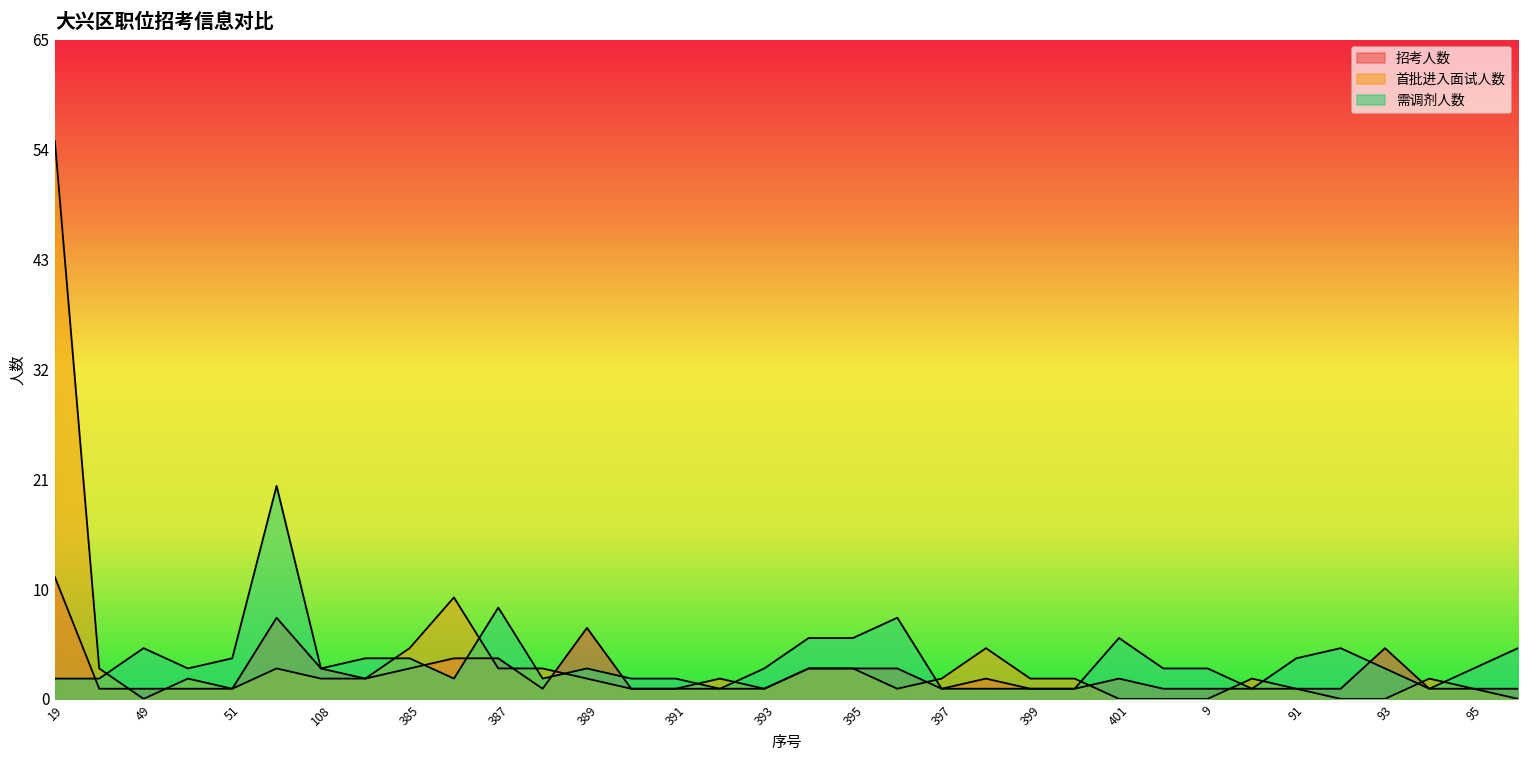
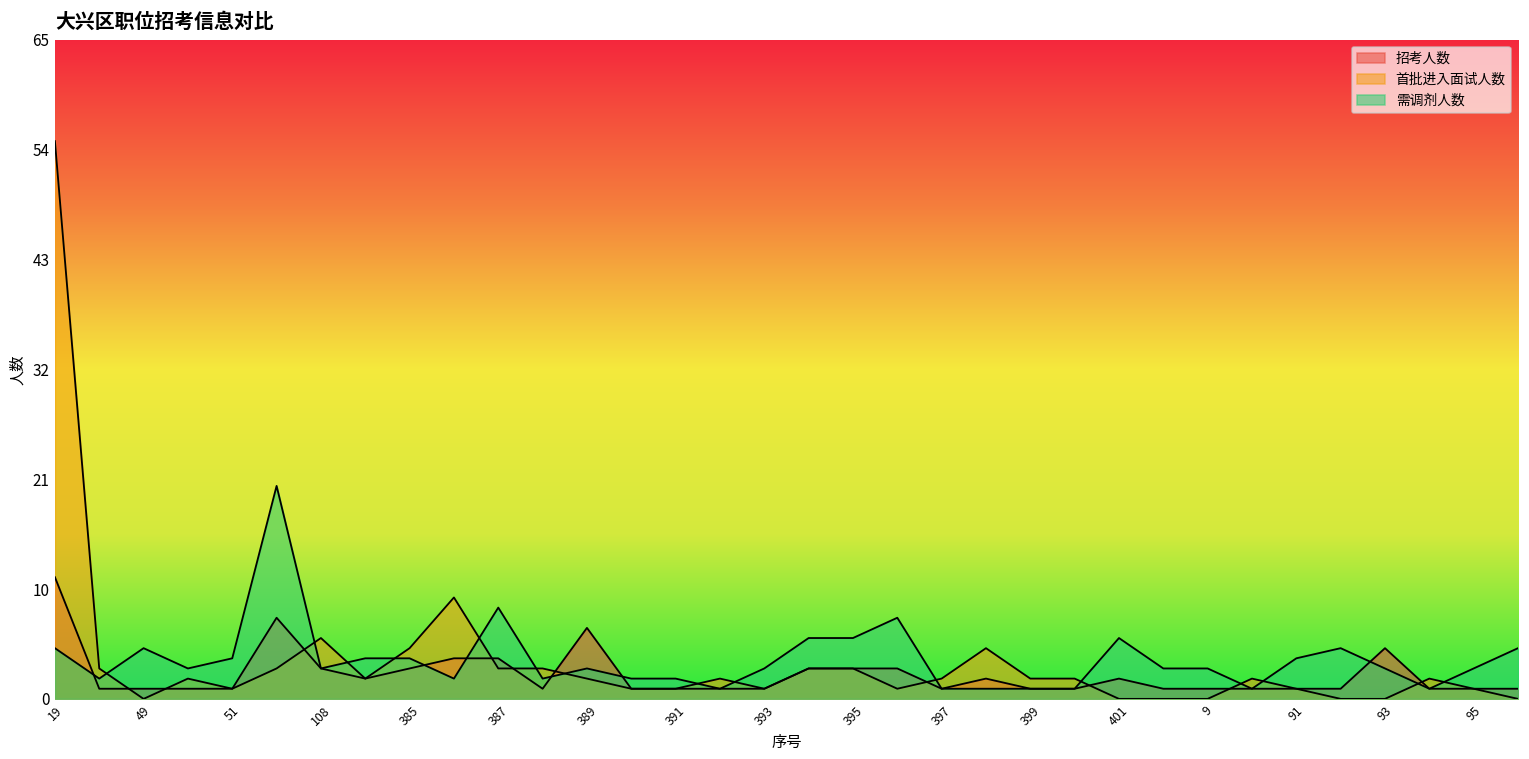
  {
    "招考人数": {
      "19": 12,
      "49": 1,
      "385": 3,
      "387": 4,
      "389": 7,
      "401": 2,
      "9": 1,
      "93": 5
    },
    "首批进入面试人数": {
      "19": 55,
      "49": 0,
-     "108": 2,
+     "108": 6,
      "385": 5,
      "387": 3,
      "389": 2,
      "397": 2,
      "399": 2,
      "401": 0,
      "9": 0,
      "93": 0
    },
    "需调剂人数": {
-     "19": 2,
+     "19": 5,
      "49": 5,
      "51": 4,
      "385": 4,
      "387": 9,
      "389": 3,
      "391": 2,
      "393": 3,
      "395": 6,
      "401": 6,
      "9": 3,
      "91": 4,
      "93": 3,
      "95": 3
    }
  }
